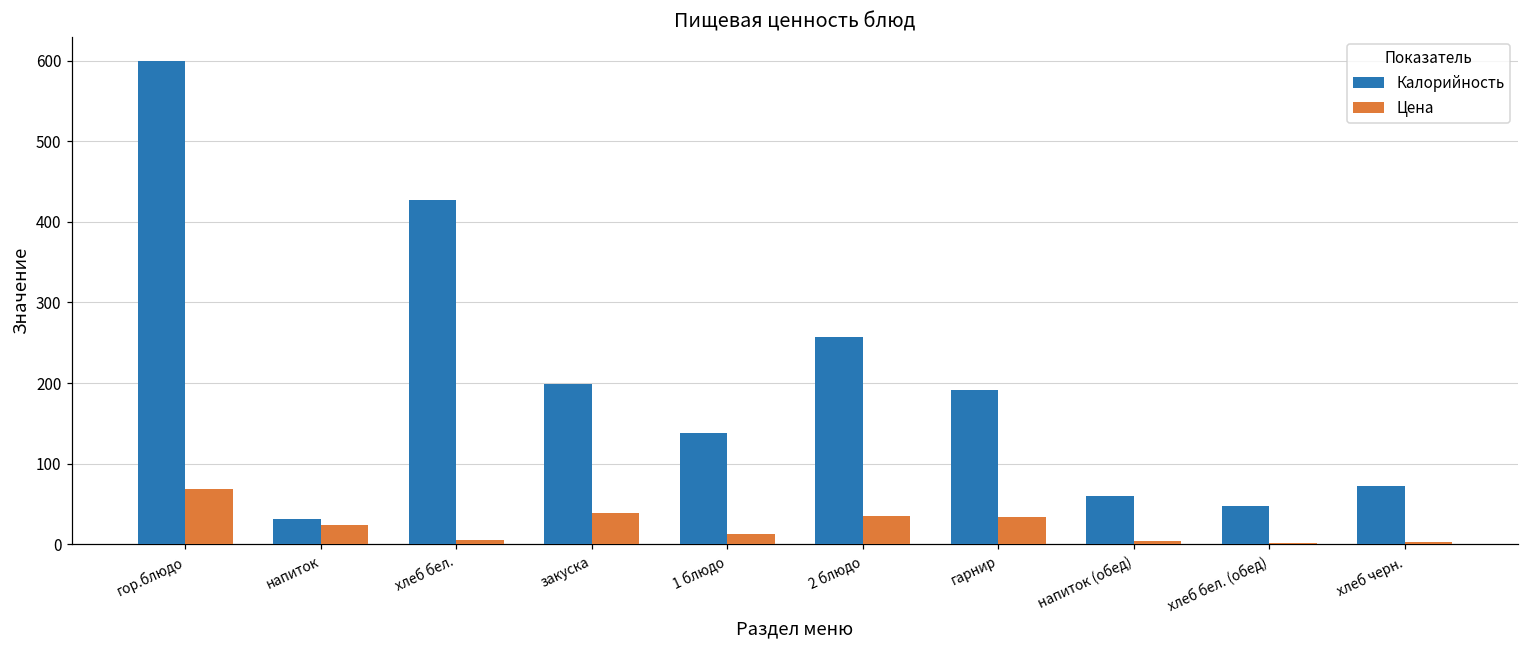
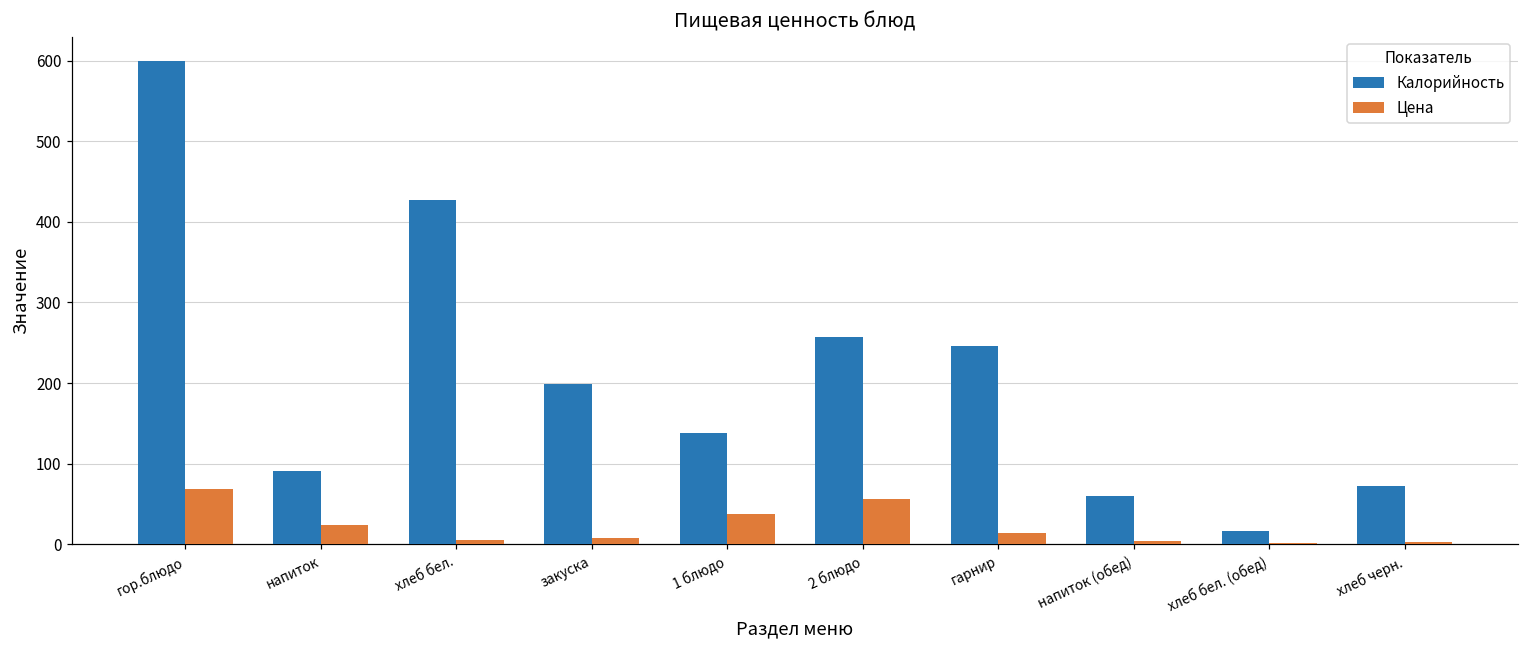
  {
    "Калорийность": {
      "гор.блюдо": 600,
-     "напиток": 30,
+     "напиток": 90,
      "хлеб бел.": 430,
      "закуска": 200,
      "1 блюдо": 140,
      "2 блюдо": 260,
-     "гарнир": 190,
+     "гарнир": 250,
      "напиток (обед)": 60,
-     "хлеб бел. (обед)": 50,
+     "хлеб бел. (обед)": 20,
      "хлеб черн.": 70
    },
    "Цена": {
      "гор.блюдо": 70,
      "напиток": 20,
      "хлеб бел.": 10,
-     "закуска": 40,
-     "1 блюдо": 10,
-     "2 блюдо": 30,
-     "гарнир": 30,
+     "закуска": 10,
+     "1 блюдо": 40,
+     "2 блюдо": 60,
+     "гарнир": 10,
      "напиток (обед)": 0
    }
  }
